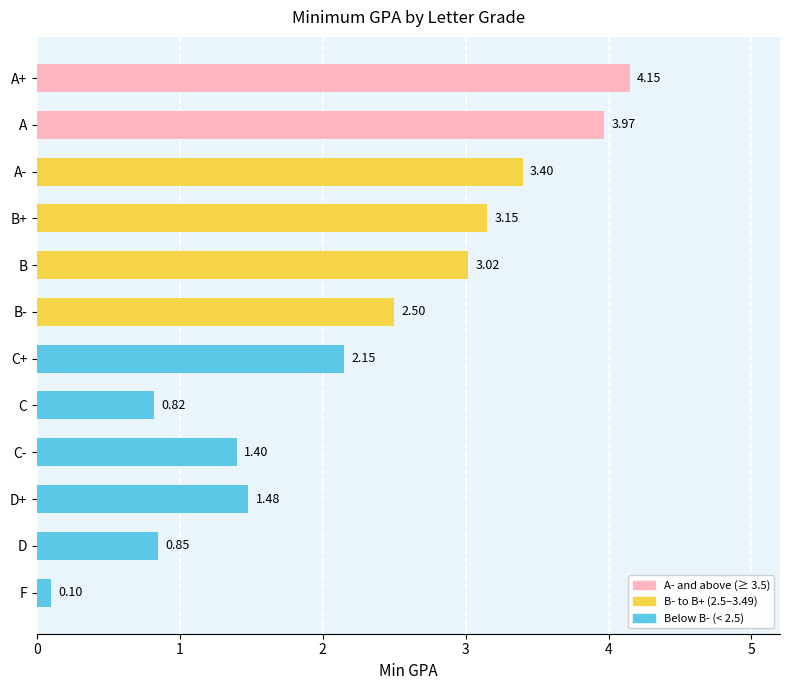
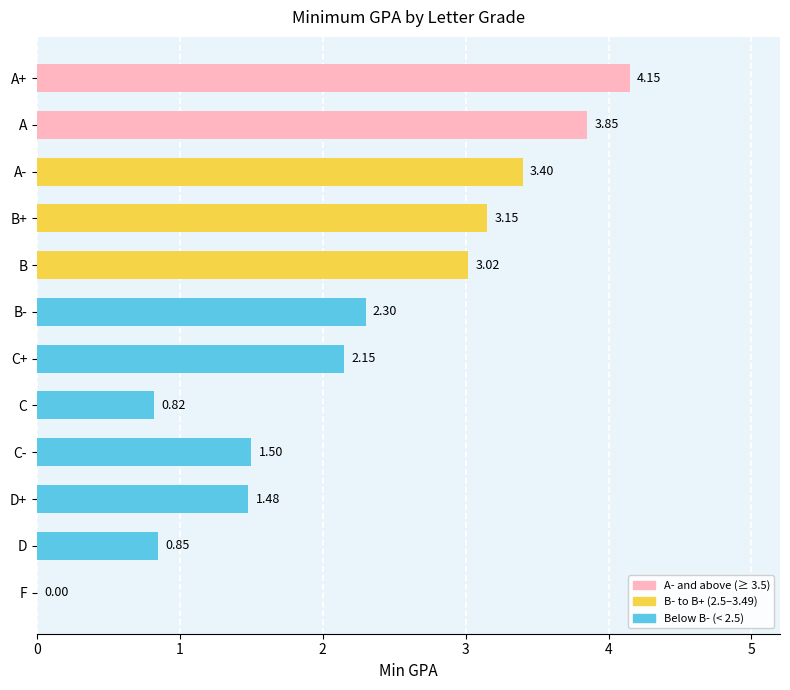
  {
    "A+": 4.15,
-   "A": 3.97,
+   "A": 3.85,
    "A-": 3.40,
    "B+": 3.15,
    "B": 3.02,
-   "B-": 2.50,
+   "B-": 2.30,
    "C+": 2.15,
    "C": 0.82,
-   "C-": 1.40,
+   "C-": 1.50,
    "D+": 1.48,
    "D": 0.85,
-   "F": 0.10
+   "F": 0.00
  }
